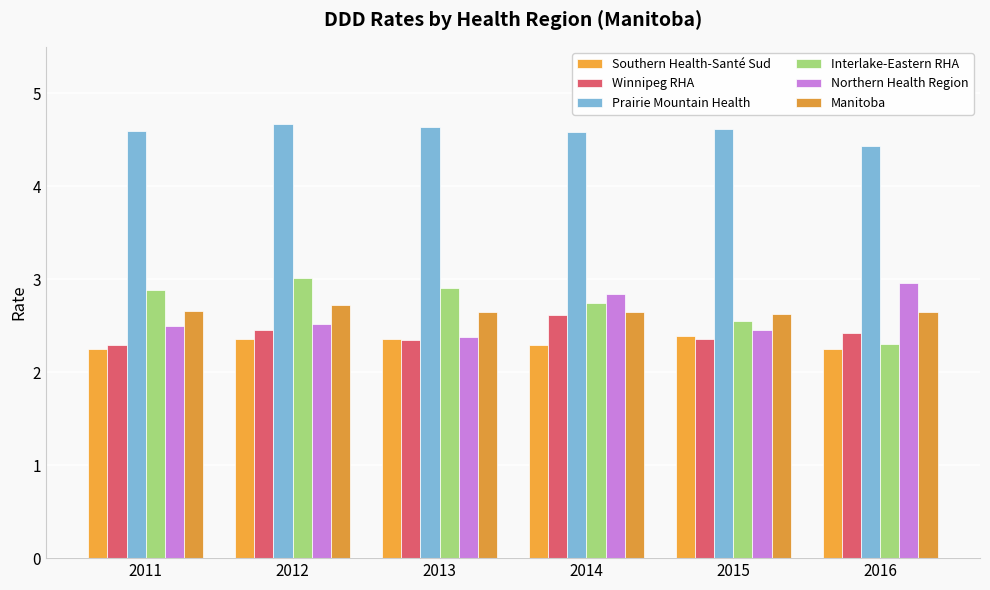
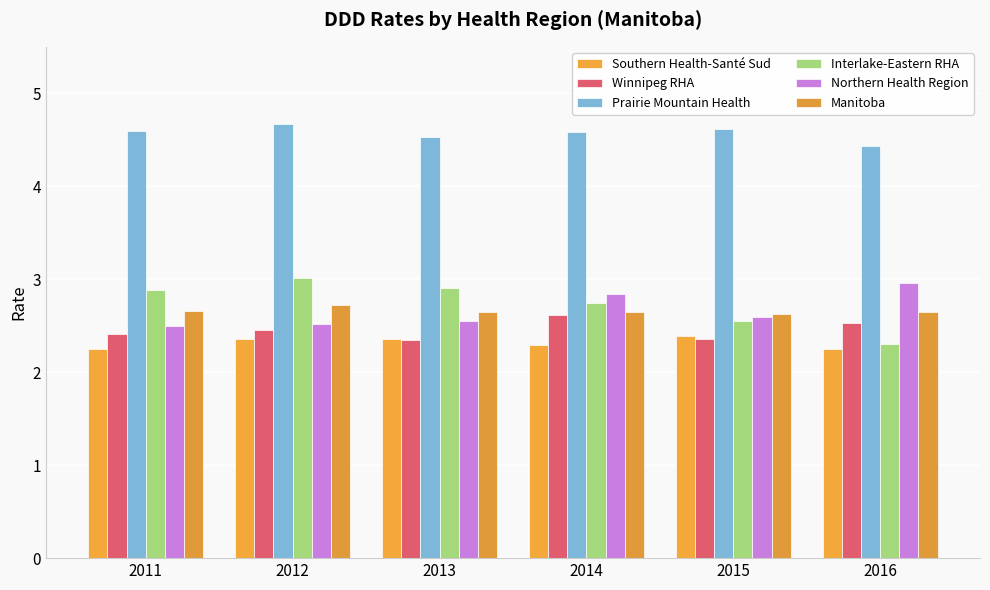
  {
    "Winnipeg RHA": {
-     "2011": 2.3,
+     "2011": 2.4,
      "2012": 2.5,
      "2013": 2.3,
      "2014": 2.6,
      "2015": 2.4,
-     "2016": 2.4
+     "2016": 2.5
    },
    "Prairie Mountain Health": {
      "2011": 4.6,
      "2012": 4.7,
-     "2013": 4.6,
+     "2013": 4.5,
      "2014": 4.6,
      "2015": 4.6,
      "2016": 4.4
    },
    "Interlake-Eastern RHA": {
      "2011": 2.9,
      "2012": 3.0,
      "2013": 2.9,
      "2014": 2.7,
      "2015": 2.6,
      "2016": 2.3
    },
    "Northern Health Region": {
      "2011": 2.5,
      "2012": 2.5,
-     "2013": 2.4,
+     "2013": 2.6,
      "2014": 2.8,
-     "2015": 2.5,
+     "2015": 2.6,
      "2016": 3.0
    }
  }
